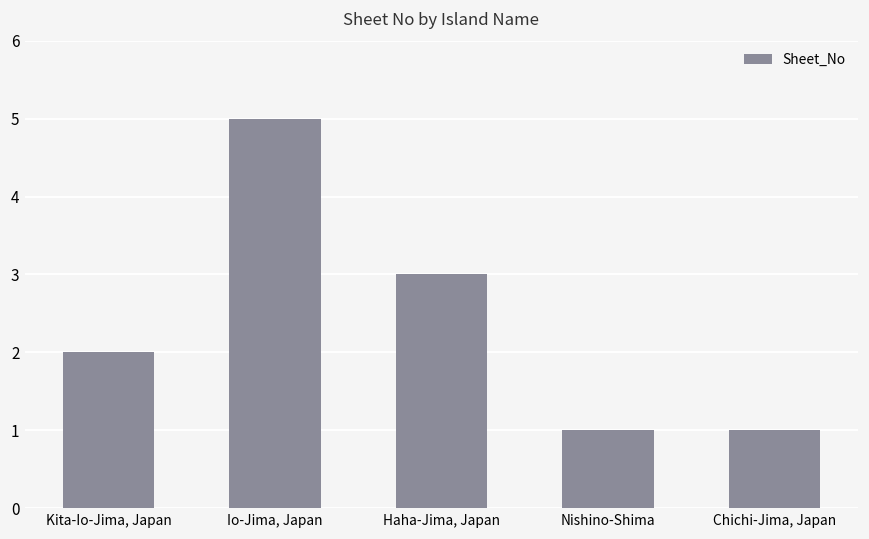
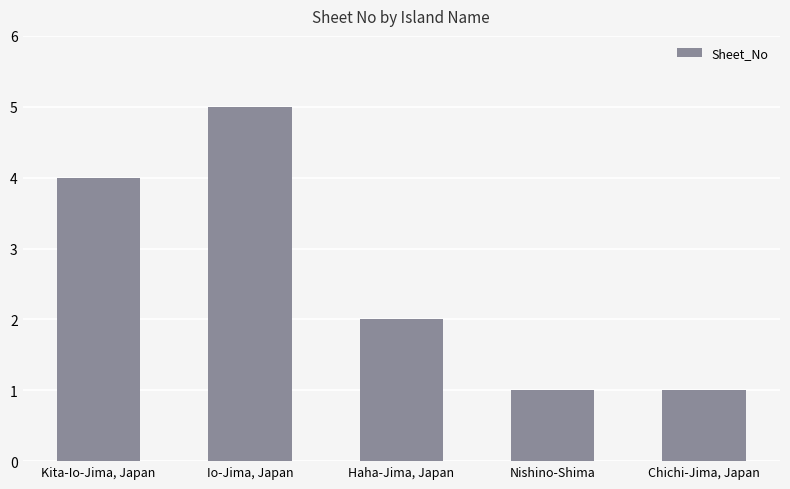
  {
-   "Kita-Io-Jima, Japan": 2,
+   "Kita-Io-Jima, Japan": 4,
    "Io-Jima, Japan": 5,
-   "Haha-Jima, Japan": 3,
+   "Haha-Jima, Japan": 2,
    "Nishino-Shima": 1,
    "Chichi-Jima, Japan": 1
  }
